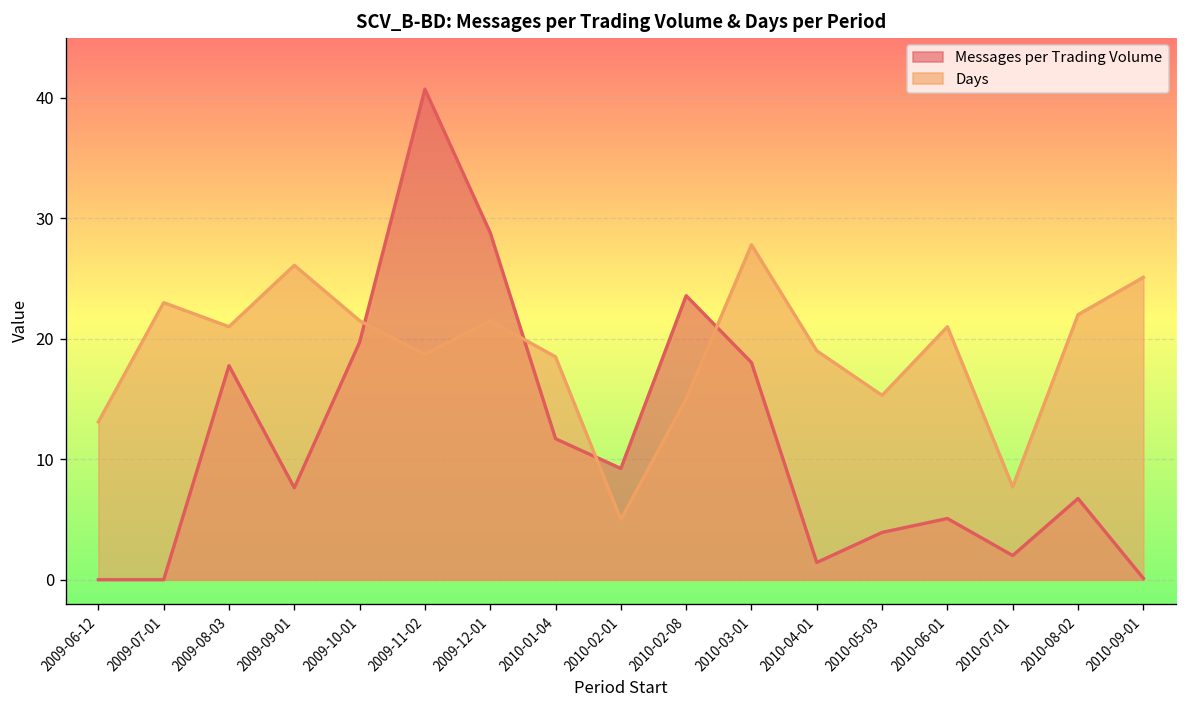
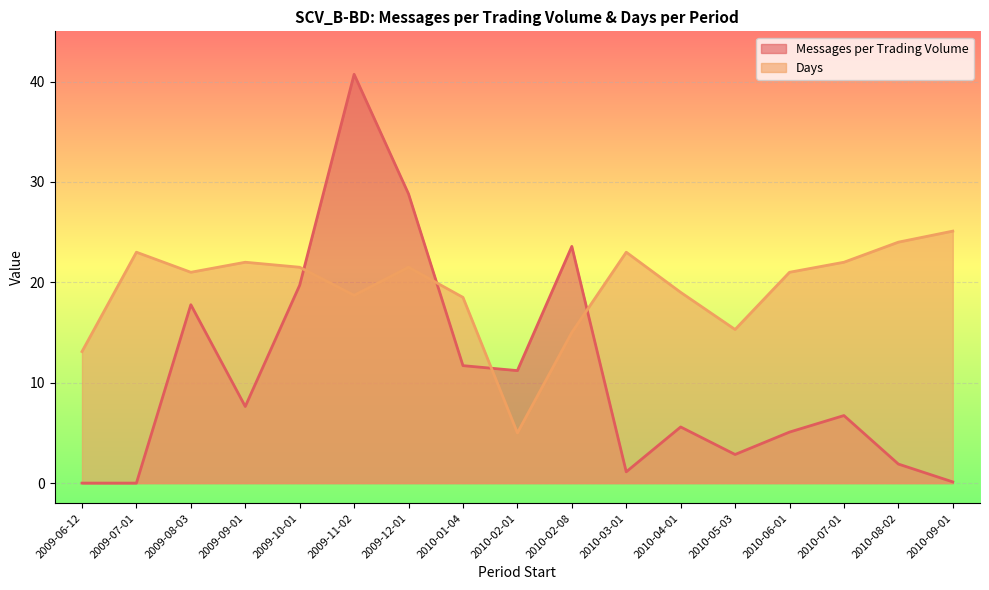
  {
    "Messages per Trading Volume": {
      "2009-06-12": 0.0,
      "2009-07-01": 0.0,
      "2009-08-03": 17.8,
      "2009-09-01": 7.6,
      "2009-10-01": 19.7,
      "2009-11-02": 40.7,
      "2009-12-01": 28.8,
      "2010-01-04": 11.7,
-     "2010-02-01": 9.2,
+     "2010-02-01": 11.2,
      "2010-02-08": 23.6,
-     "2010-03-01": 18.0,
-     "2010-04-01": 1.4,
-     "2010-05-03": 3.9,
+     "2010-03-01": 1.1,
+     "2010-04-01": 5.6,
+     "2010-05-03": 2.8,
      "2010-06-01": 5.1,
-     "2010-07-01": 2.0,
-     "2010-08-02": 6.7,
+     "2010-07-01": 6.7,
+     "2010-08-02": 1.9,
      "2010-09-01": 0.1
    },
    "Days": {
      "2009-06-12": 13.1,
      "2009-07-01": 23.0,
      "2009-08-03": 21.0,
-     "2009-09-01": 26.1,
+     "2009-09-01": 22.0,
      "2009-10-01": 21.5,
      "2009-11-02": 18.7,
      "2009-12-01": 21.5,
      "2010-01-04": 18.5,
      "2010-02-01": 5.0,
      "2010-02-08": 15.0,
-     "2010-03-01": 27.8,
+     "2010-03-01": 23.0,
      "2010-04-01": 19.0,
      "2010-05-03": 15.3,
      "2010-06-01": 21.0,
-     "2010-07-01": 7.7,
-     "2010-08-02": 22,
+     "2010-07-01": 22.0,
+     "2010-08-02": 24,
      "2010-09-01": 25.1
    }
  }
